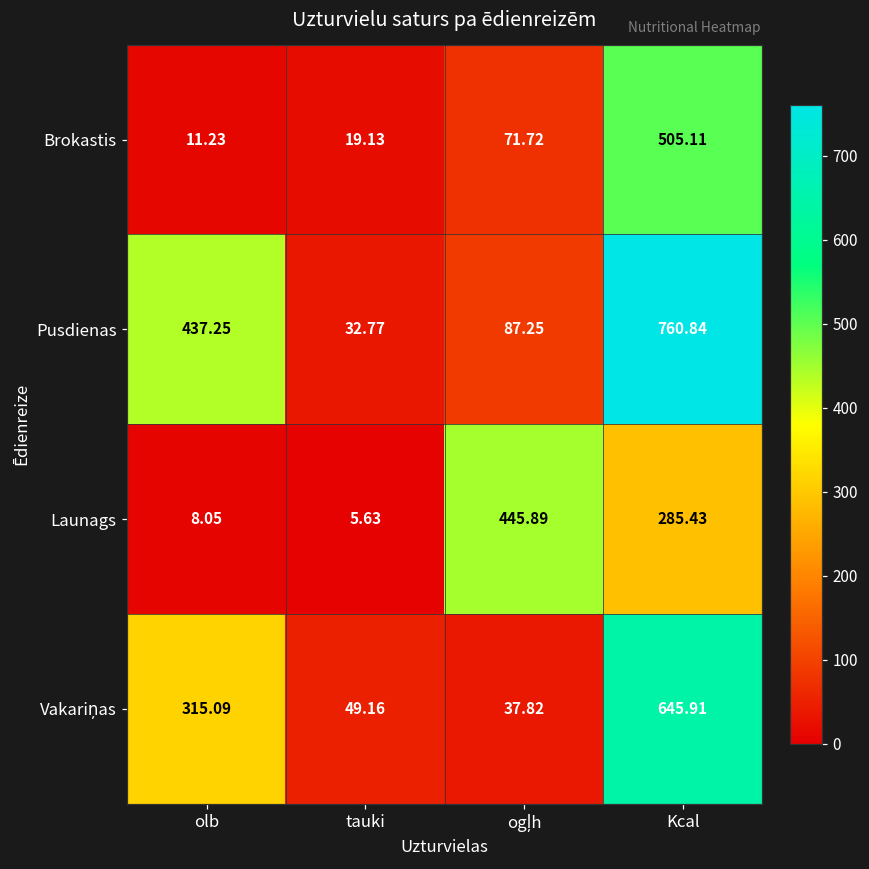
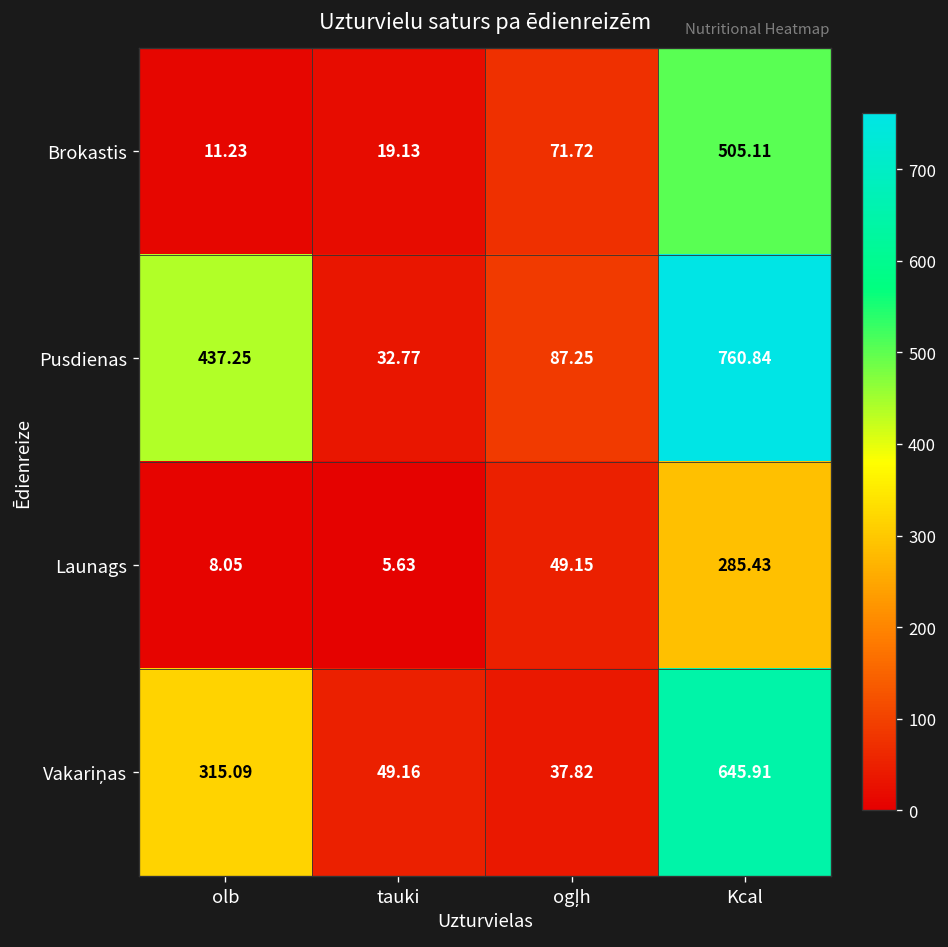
  {
    "Brokastis": {
      "olb": 11.23,
      "tauki": 19.13,
      "ogļh": 71.72,
      "Kcal": 505.11
    },
    "Pusdienas": {
      "olb": 437.25,
      "tauki": 32.77,
      "ogļh": 87.25,
      "Kcal": 760.84
    },
    "Launags": {
      "olb": 8.05,
      "tauki": 5.63,
-     "ogļh": 445.89,
+     "ogļh": 49.15,
      "Kcal": 285.43
    },
    "Vakariņas": {
      "olb": 315.09,
      "tauki": 49.16,
      "ogļh": 37.82,
      "Kcal": 645.91
    }
  }
